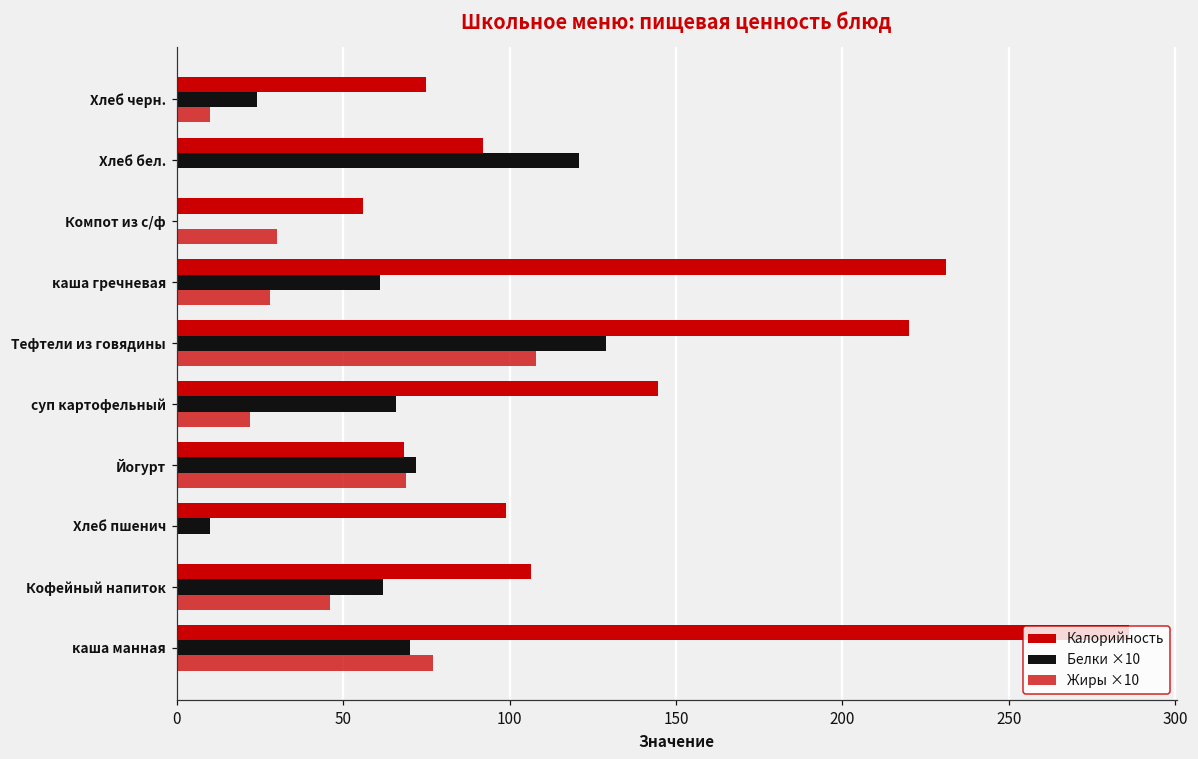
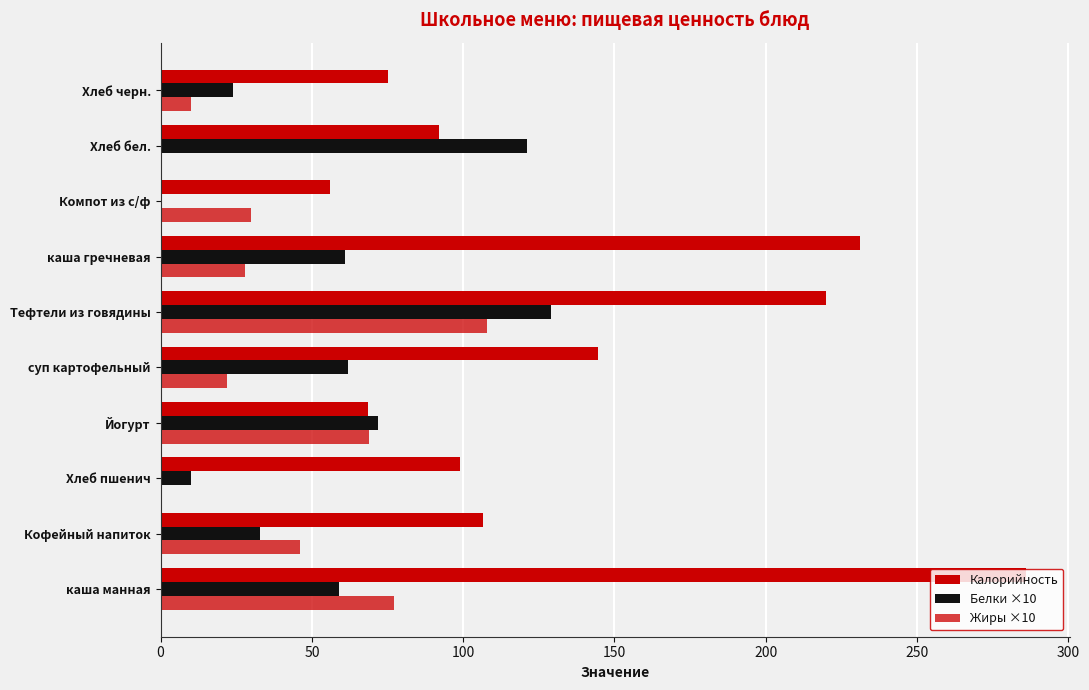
  {
    "Белки ×10": {
      "Хлеб черн.": 24,
      "Хлеб бел.": 121,
      "Компот из с/ф": 0,
      "каша гречневая": 61,
      "Тефтели из говядины": 129,
-     "суп картофельный": 66,
+     "суп картофельный": 62,
      "Йогурт": 72,
      "Хлеб пшенич": 10,
-     "Кофейный напиток": 62,
-     "каша манная": 70
+     "Кофейный напиток": 33,
+     "каша манная": 59
    }
  }
